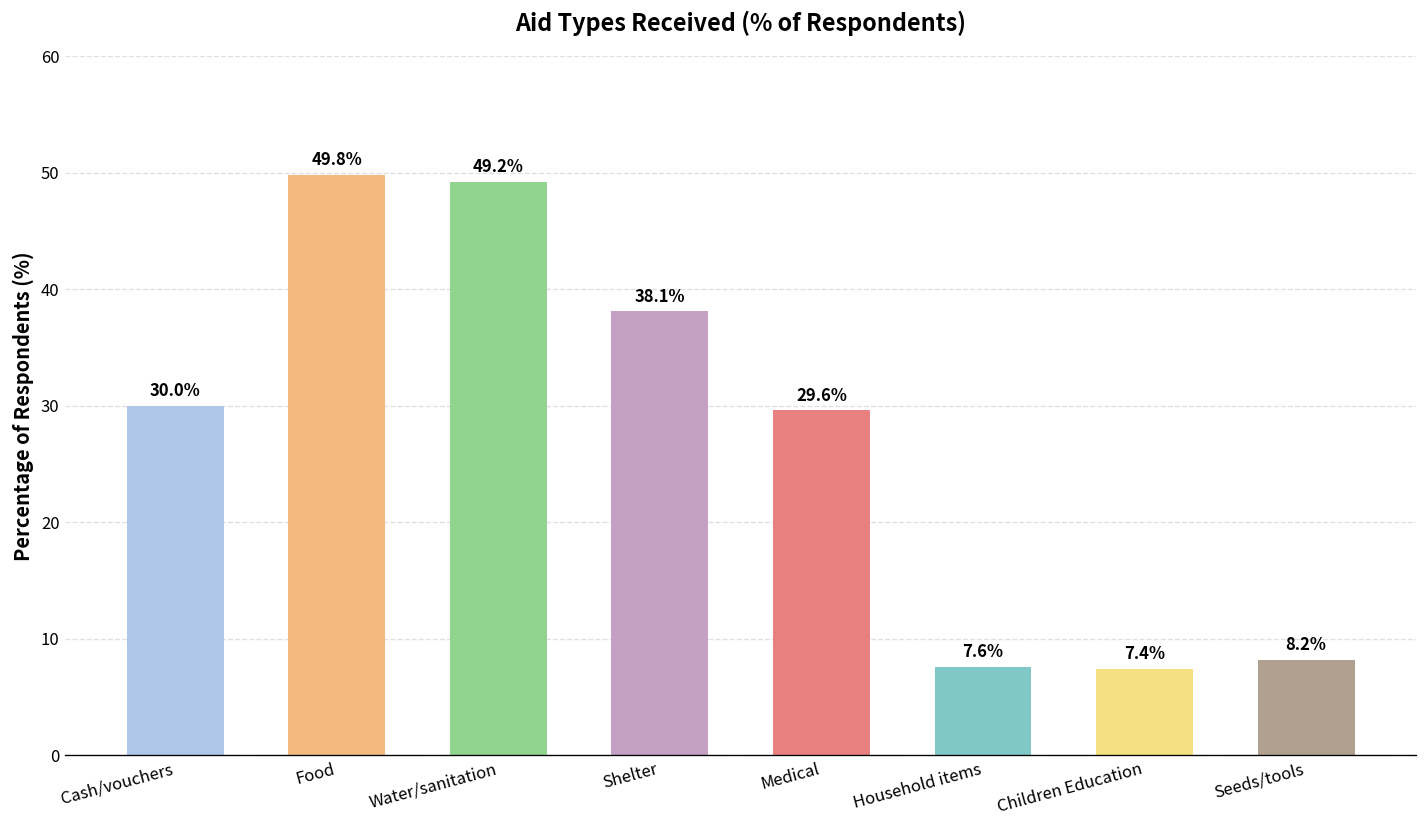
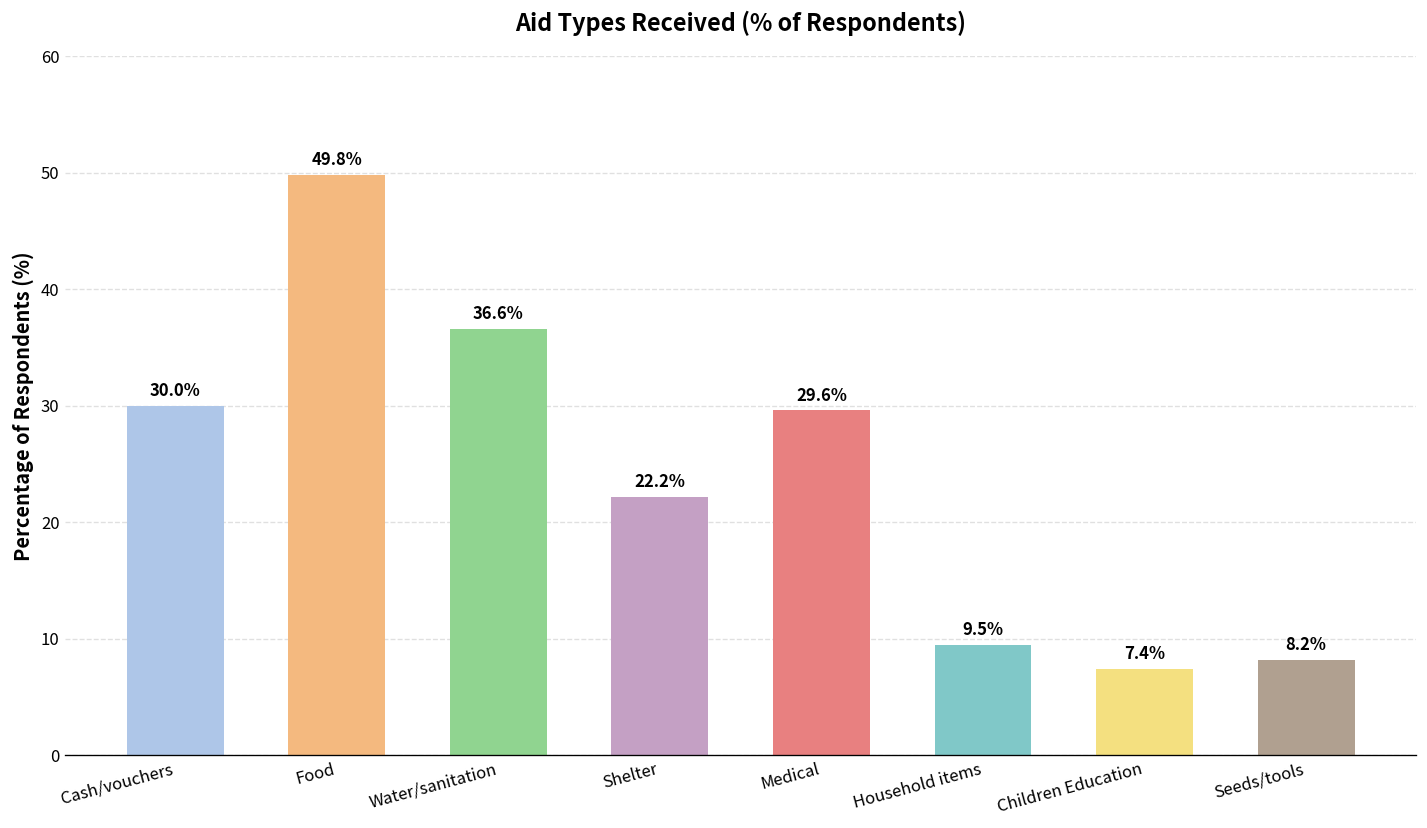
  {
    "Cash/vouchers": "30.0%",
    "Food": "49.8%",
-   "Water/sanitation": "49.2%",
-   "Shelter": "38.1%",
+   "Water/sanitation": "36.6%",
+   "Shelter": "22.2%",
    "Medical": "29.6%",
-   "Household items": "7.6%",
+   "Household items": "9.5%",
    "Children Education": "7.4%",
    "Seeds/tools": "8.2%"
  }
